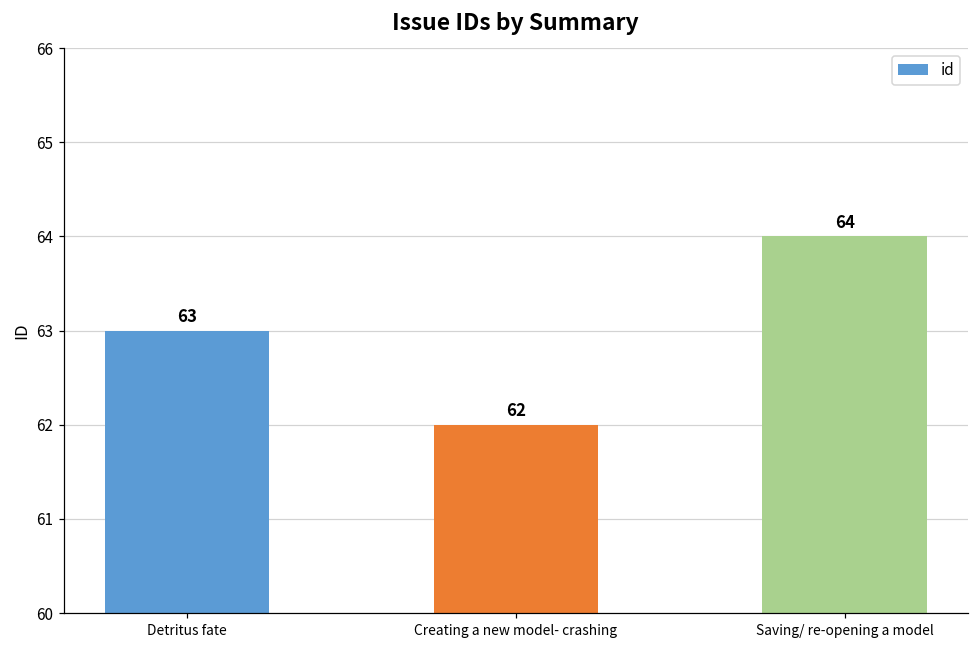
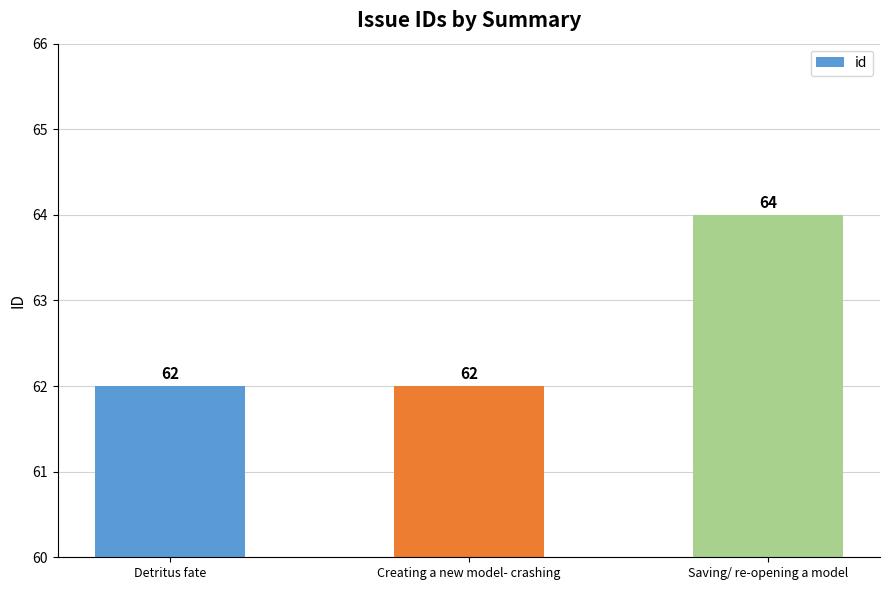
  {
-   "Detritus fate": 63,
+   "Detritus fate": 62,
    "Creating a new model- crashing": 62,
    "Saving/ re-opening a model": 64
  }
